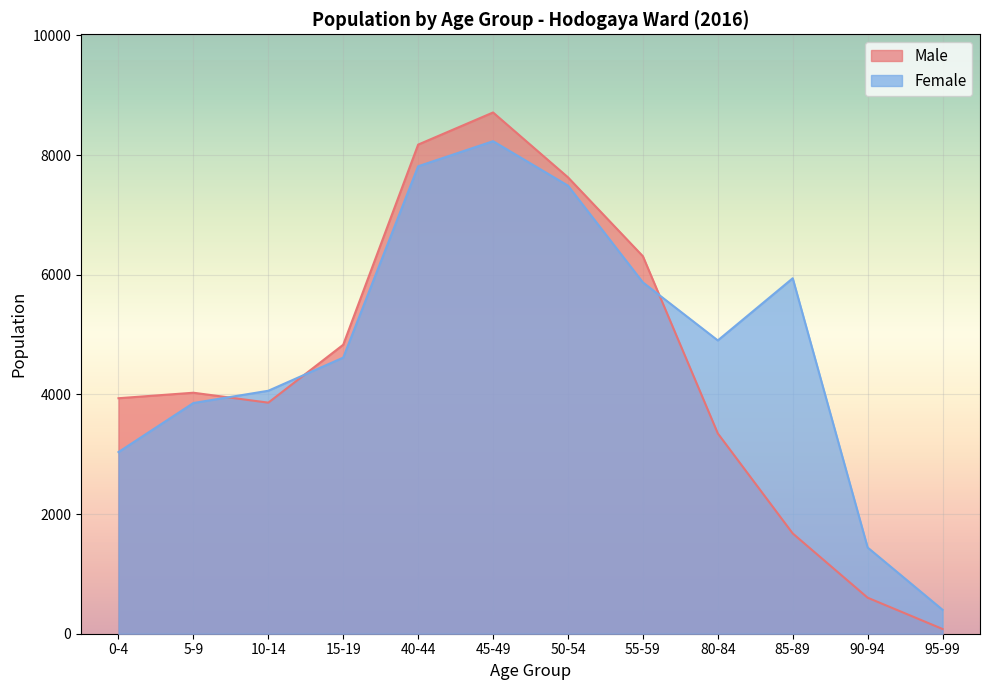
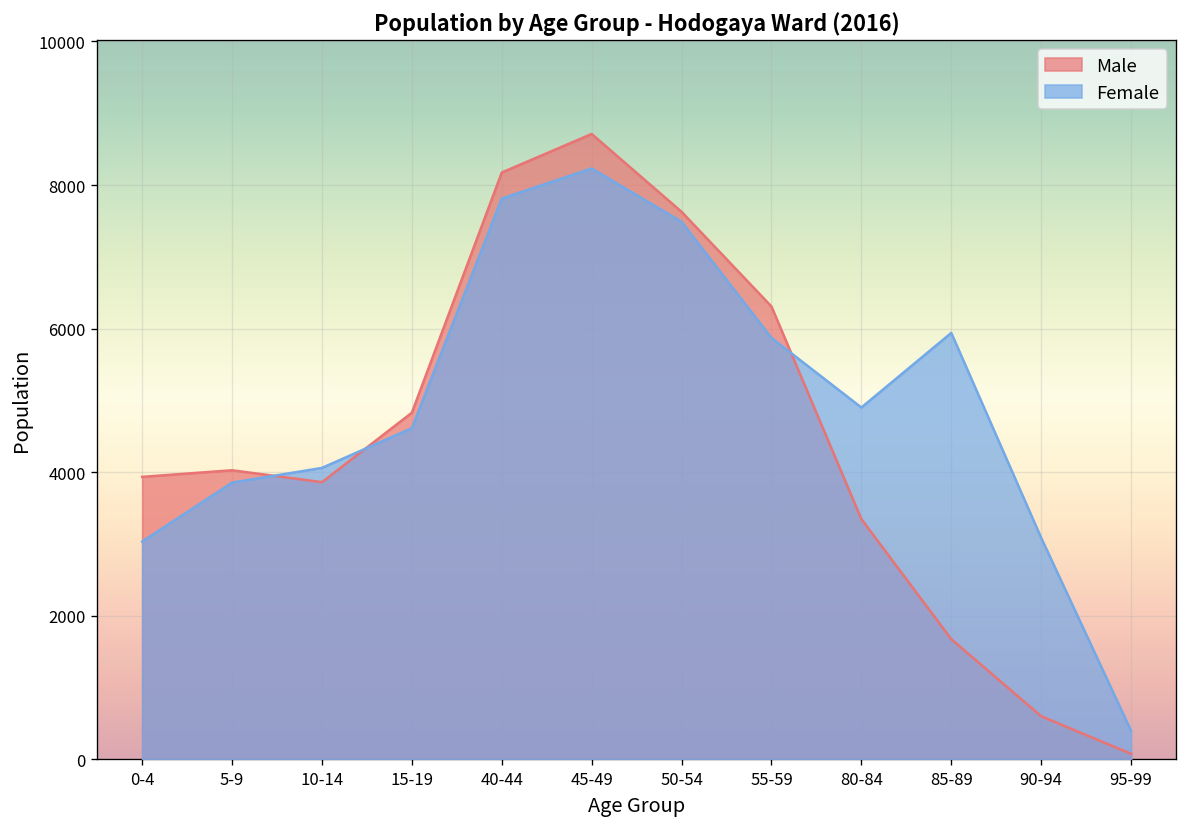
  {
    "Male": {
      "0-4": 3900,
      "5-9": 4000,
      "10-14": 3900,
      "15-19": 4800,
      "40-44": 8200,
      "45-49": 8700,
      "50-54": 7600,
      "55-59": 6300,
      "80-84": 3300,
      "85-89": 1700,
      "90-94": 600,
      "95-99": 100
    },
    "Female": {
      "0-4": 3000,
      "5-9": 3900,
      "10-14": 4100,
      "15-19": 4600,
      "40-44": 7800,
      "45-49": 8200,
      "50-54": 7500,
      "55-59": 5900,
      "80-84": 4900,
      "85-89": 5900,
-     "90-94": 1400,
+     "90-94": 3100,
      "95-99": 400
    }
  }
